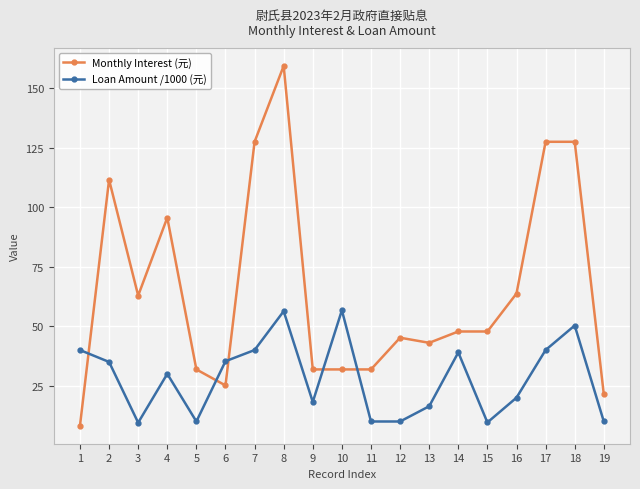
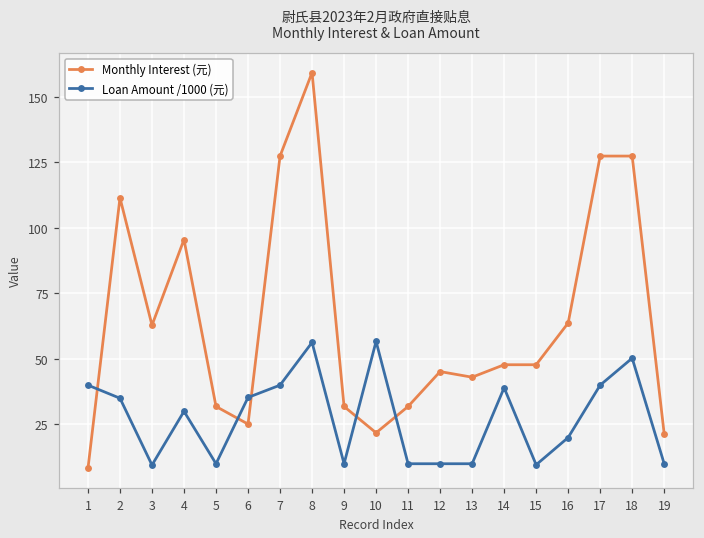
  {
    "Monthly Interest (元)": {
      "1": 8,
      "2": 112,
      "3": 63,
      "4": 96,
      "5": 32,
      "6": 25,
      "7": 127,
      "8": 159,
      "9": 32,
-     "10": 32,
+     "10": 22,
      "11": 32,
      "12": 45,
      "13": 43,
      "14": 48,
      "15": 48,
      "16": 64,
      "17": 127,
      "18": 127,
      "19": 21
    },
    "Loan Amount /1000 (元)": {
      "1": 40,
      "2": 35,
      "3": 10,
      "4": 30,
      "5": 10,
      "6": 35,
      "7": 40,
      "8": 56,
-     "9": 18,
+     "9": 10,
      "10": 57,
      "11": 10,
      "12": 10,
-     "13": 16,
+     "13": 10,
      "14": 39,
      "15": 10,
      "16": 20,
      "17": 40,
      "18": 50,
      "19": 10
    }
  }
